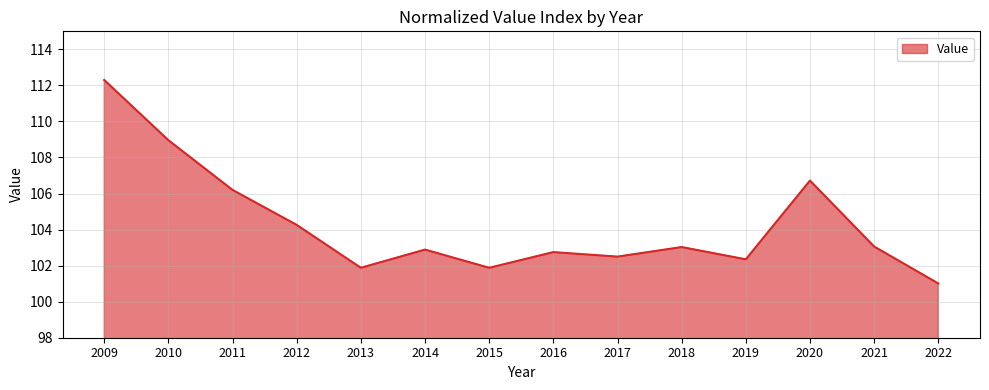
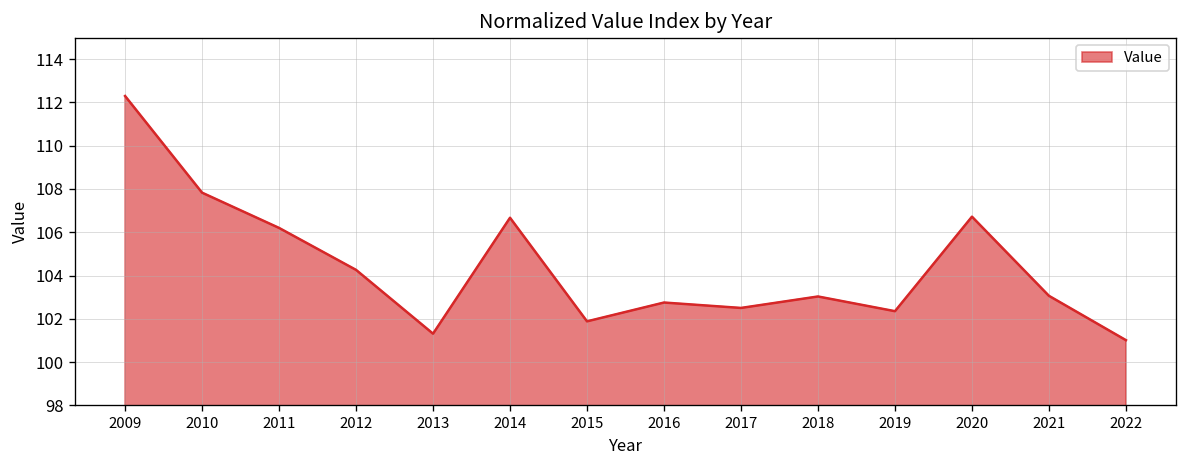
  {
    "2009": 112.3,
-   "2010": 109.0,
+   "2010": 107.8,
    "2011": 106.2,
    "2012": 104.3,
-   "2013": 101.9,
-   "2014": 102.9,
+   "2013": 101.3,
+   "2014": 106.7,
    "2015": 101.9,
    "2016": 102.8,
    "2017": 102.5,
    "2018": 103.0,
    "2019": 102.4,
    "2020": 106.7,
    "2021": 103.1,
    "2022": 101.0
  }
